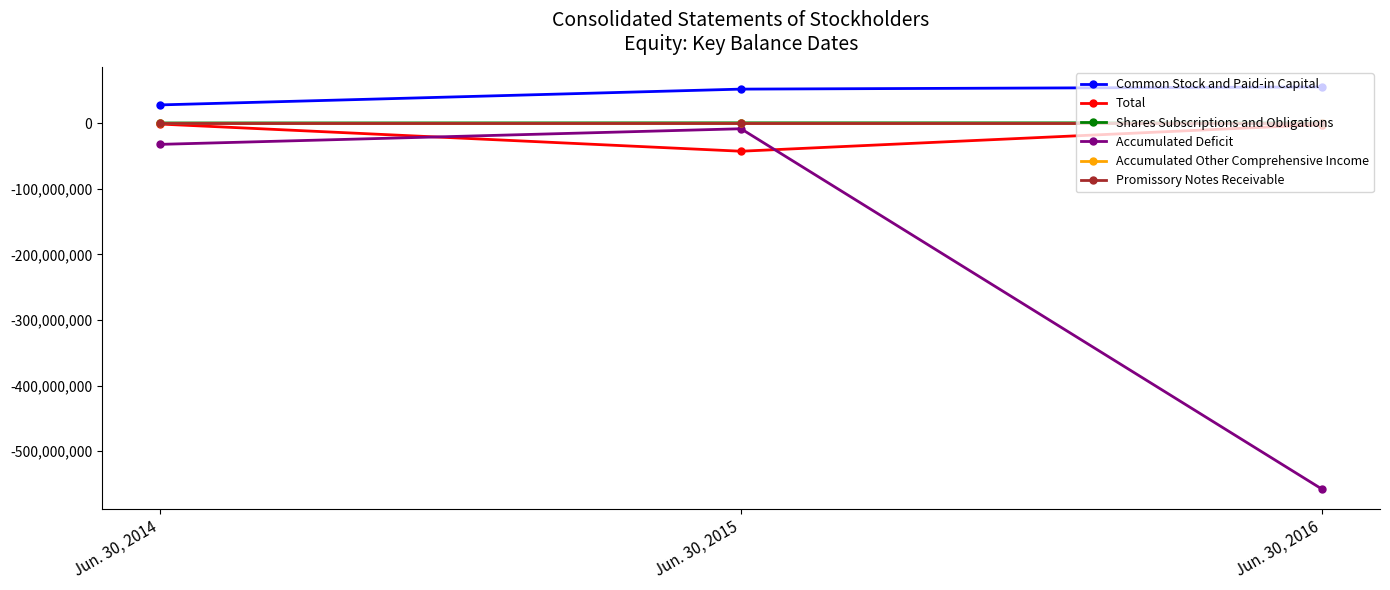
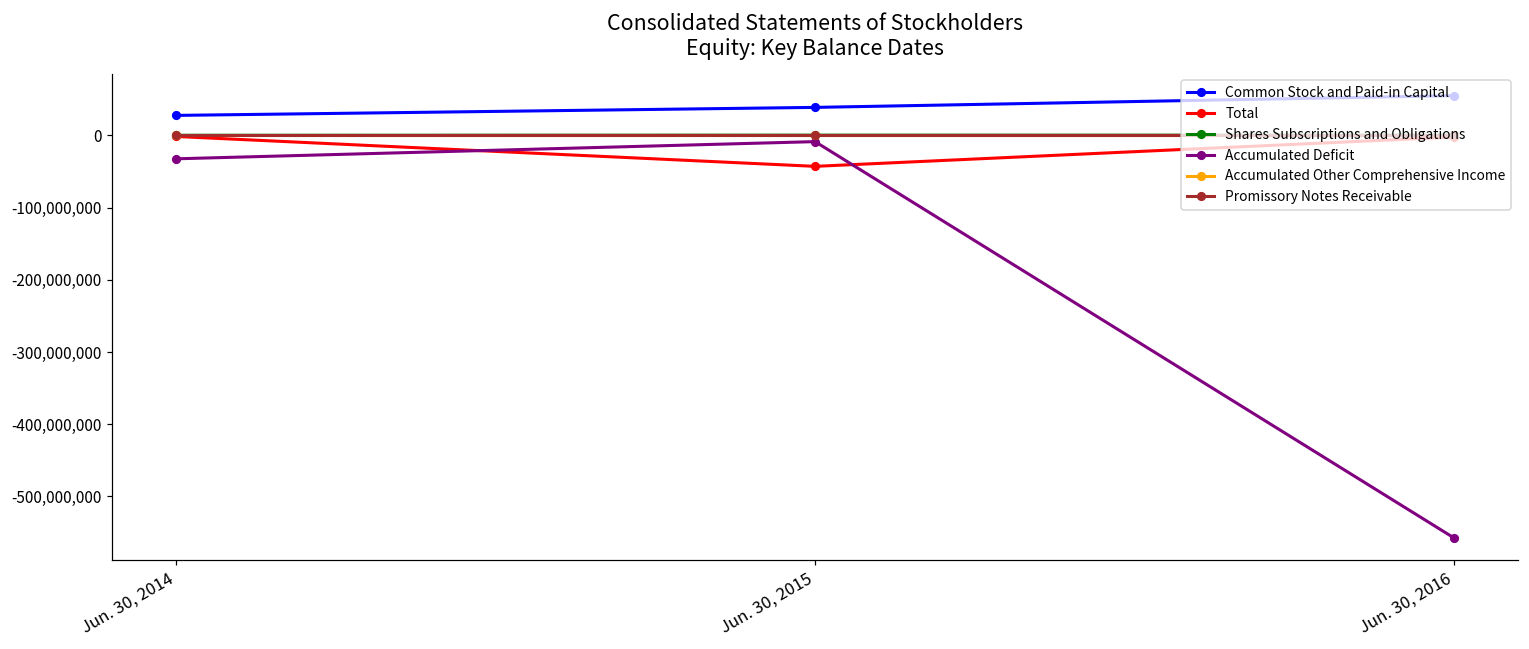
  {
    "Common Stock and Paid-in Capital": {
      "Jun. 30, 2014": "30,000,000",
-     "Jun. 30, 2015": "50,000,000"
+     "Jun. 30, 2015": "40,000,000"
    },
    "Total": {
      "Jun. 30, 2015": "-40,000,000"
    },
    "Promissory Notes Receivable": {
      "Jun. 30, 2015": "0"
    },
    "Accumulated Deficit": {
      "Jun. 30, 2014": "-30,000,000",
      "Jun. 30, 2015": "-10,000,000",
      "Jun. 30, 2016": "-560,000,000"
    }
  }
